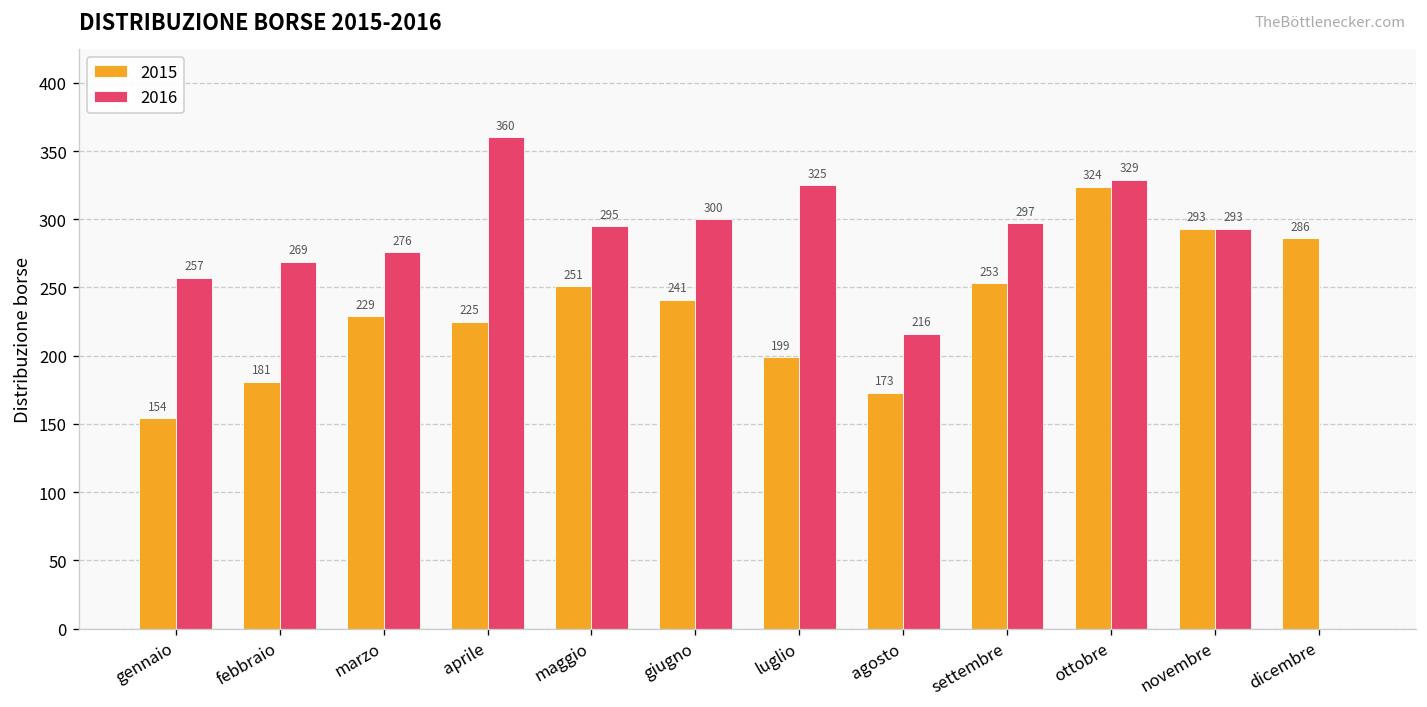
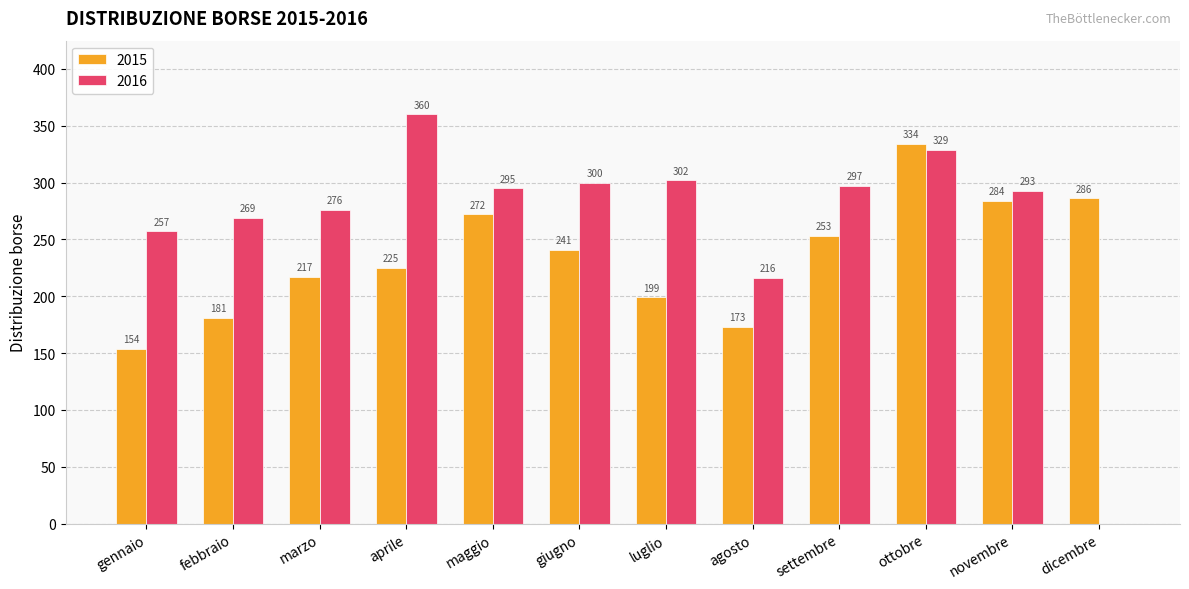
  {
    "2015": {
      "gennaio": 154,
      "febbraio": 181,
-     "marzo": 229,
+     "marzo": 217,
      "aprile": 225,
-     "maggio": 251,
+     "maggio": 272,
      "giugno": 241,
      "luglio": 199,
      "agosto": 173,
      "settembre": 253,
-     "ottobre": 324,
-     "novembre": 293,
+     "ottobre": 334,
+     "novembre": 284,
      "dicembre": 286
    },
    "2016": {
      "gennaio": 257,
      "febbraio": 269,
      "marzo": 276,
      "aprile": 360,
      "maggio": 295,
      "giugno": 300,
-     "luglio": 325,
+     "luglio": 302,
      "agosto": 216,
      "settembre": 297,
      "ottobre": 329,
      "novembre": 293
    }
  }
